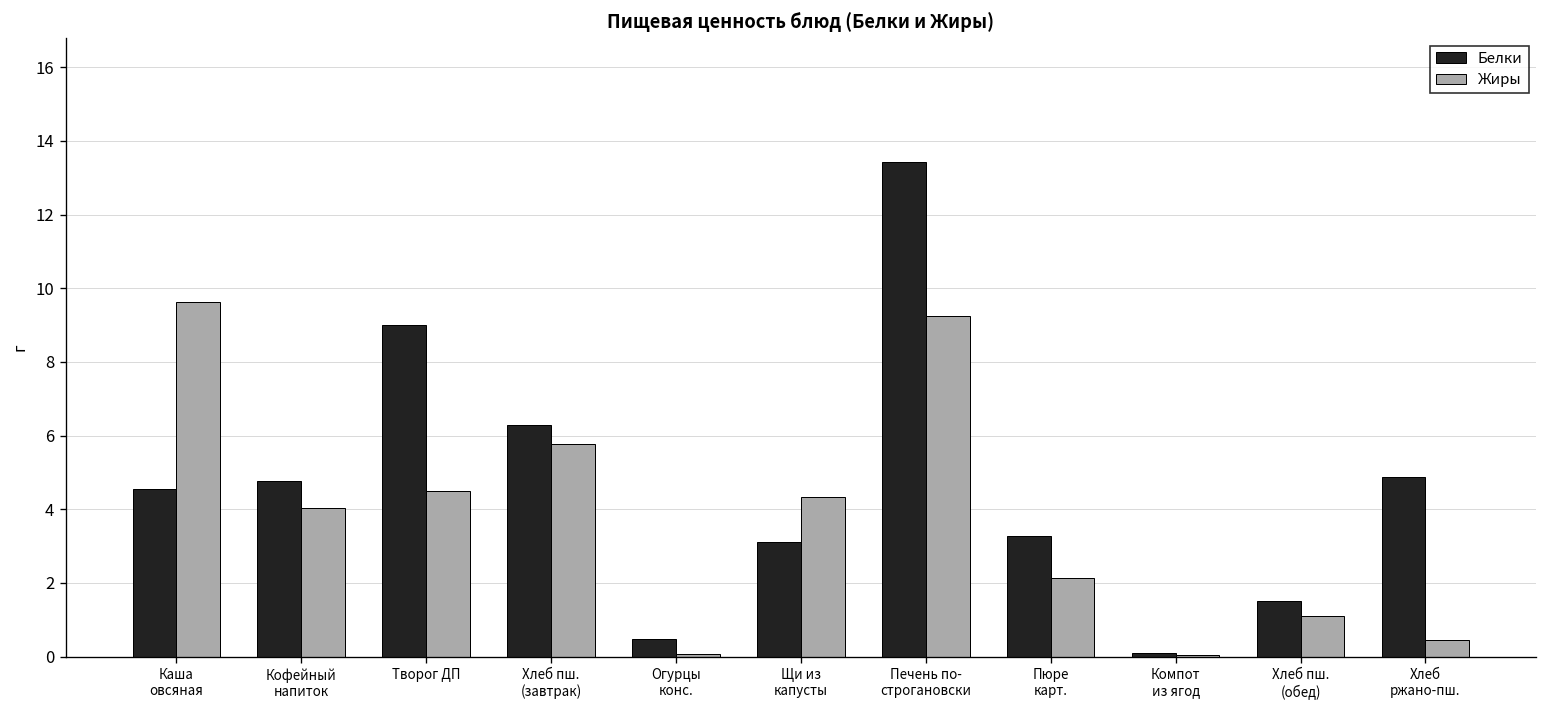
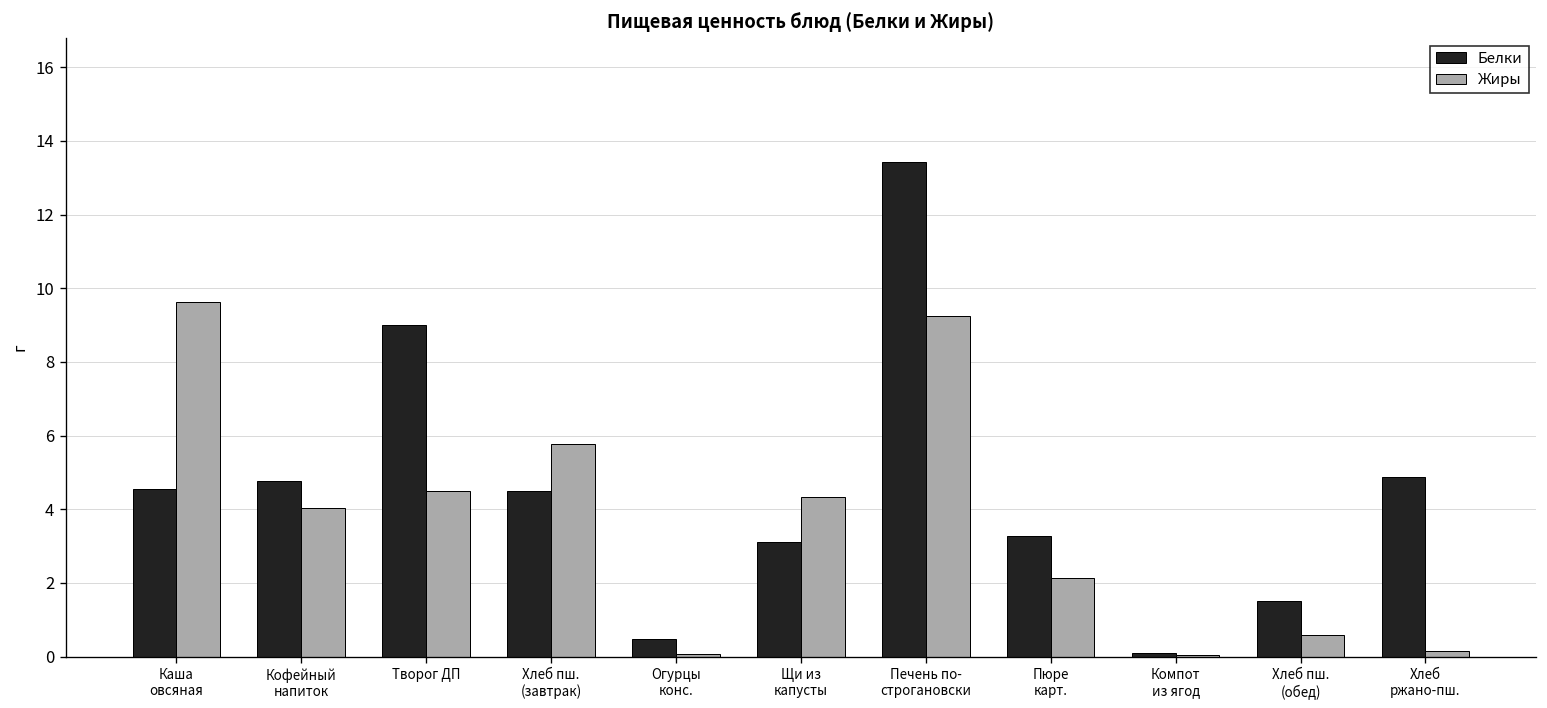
  {
    "Белки": {
      "Каша овсяная": 4.5,
      "Кофейный напиток": 4.8,
      "Творог ДП": 9.0,
-     "Хлеб пш. (завтрак)": 6.3,
+     "Хлеб пш. (завтрак)": 4.5,
      "Огурцы конс.": 0.5,
      "Щи из капусты": 3.1,
      "Печень по- строгановски": 13.4,
      "Пюре карт.": 3.3,
      "Компот из ягод": 0.1,
      "Хлеб пш. (обед)": 1.5,
      "Хлеб ржано-пш.": 4.9
    },
    "Жиры": {
      "Каша овсяная": 9.6,
      "Кофейный напиток": 4.0,
      "Творог ДП": 4.5,
      "Хлеб пш. (завтрак)": 5.8,
      "Щи из капусты": 4.3,
      "Печень по- строгановски": 9.3,
      "Пюре карт.": 2.1,
-     "Хлеб пш. (обед)": 1.1,
-     "Хлеб ржано-пш.": 0.4
+     "Хлеб пш. (обед)": 0.6,
+     "Хлеб ржано-пш.": 0.2
    }
  }
